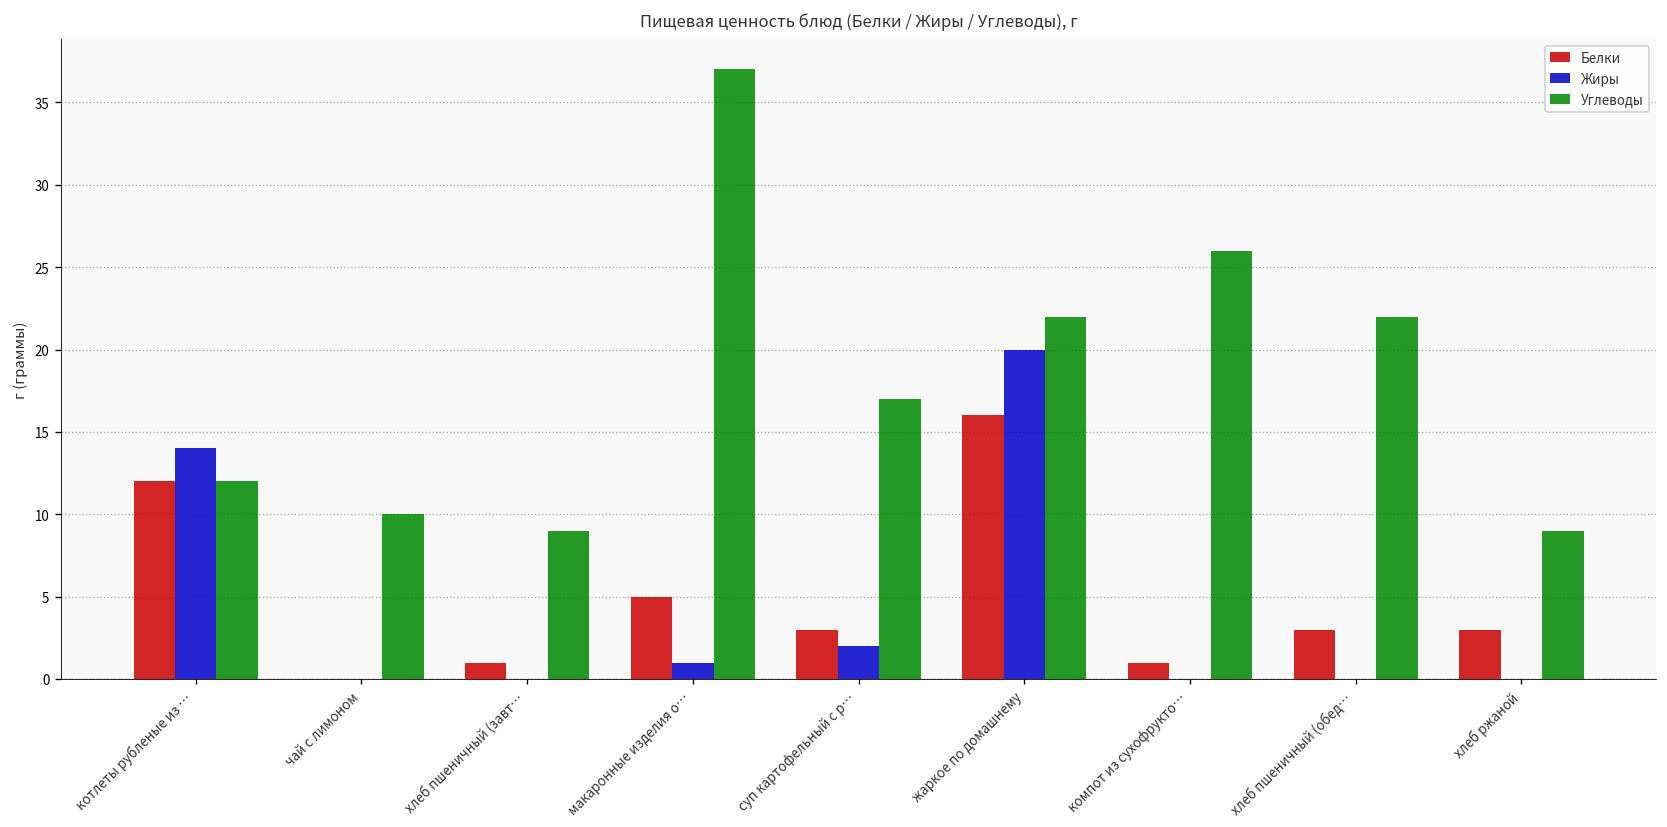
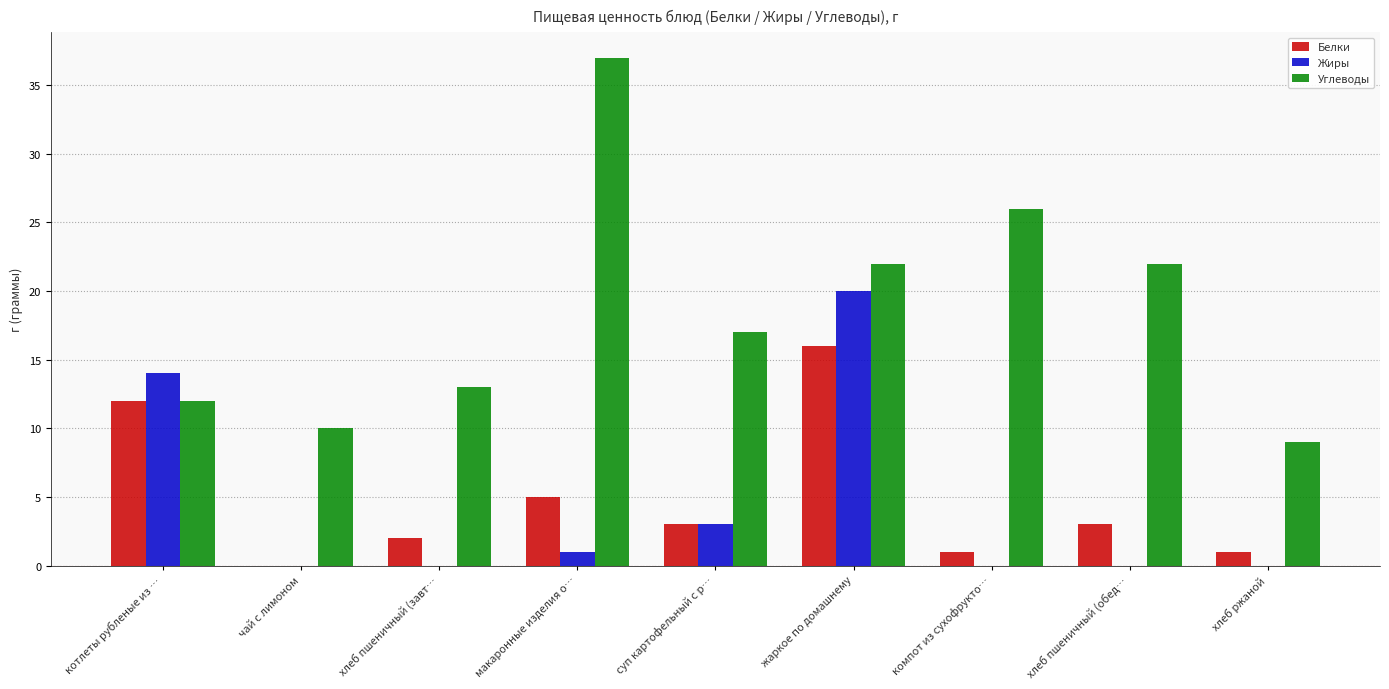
  {
    "Белки": {
      "котлеты рубленые из …": 12,
      "чай с лимоном": 0,
-     "хлеб пшеничный (завт…": 1,
+     "хлеб пшеничный (завт…": 2,
      "макаронные изделия о…": 5,
      "суп картофельный с р…": 3,
      "жаркое по домашнему": 16,
      "компот из сухофрукто…": 1,
      "хлеб пшеничный (обед…": 3,
-     "хлеб ржаной": 3
+     "хлеб ржаной": 1
    },
    "Жиры": {
      "котлеты рубленые из …": 14,
      "чай с лимоном": 0,
      "хлеб пшеничный (завт…": 0,
      "макаронные изделия о…": 1,
-     "суп картофельный с р…": 2,
+     "суп картофельный с р…": 3,
      "жаркое по домашнему": 20,
      "компот из сухофрукто…": 0,
      "хлеб пшеничный (обед…": 0,
      "хлеб ржаной": 0
    },
    "Углеводы": {
      "котлеты рубленые из …": 12,
      "чай с лимоном": 10,
-     "хлеб пшеничный (завт…": 9,
+     "хлеб пшеничный (завт…": 13,
      "макаронные изделия о…": 37,
      "суп картофельный с р…": 17,
      "жаркое по домашнему": 22,
      "компот из сухофрукто…": 26,
      "хлеб пшеничный (обед…": 22,
      "хлеб ржаной": 9
    }
  }
